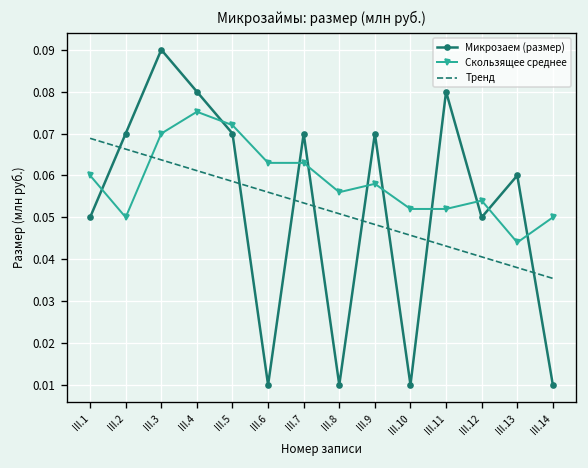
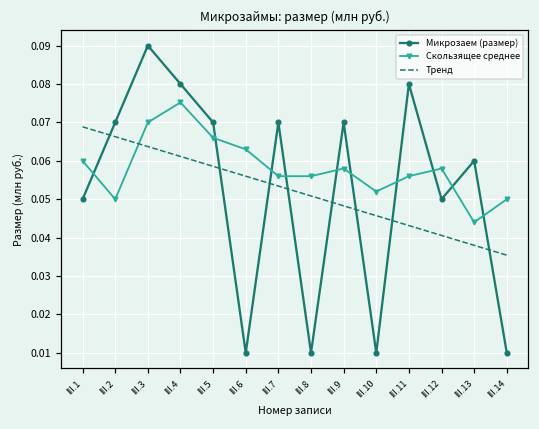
  {
    "Скользящее среднее": {
      "III.1": 0.060,
      "III.2": 0.050,
      "III.3": 0.070,
      "III.4": 0.075,
-     "III.5": 0.072,
+     "III.5": 0.066,
      "III.6": 0.063,
-     "III.7": 0.063,
+     "III.7": 0.056,
      "III.8": 0.056,
      "III.9": 0.058,
      "III.10": 0.052,
-     "III.11": 0.052,
-     "III.12": 0.054,
+     "III.11": 0.056,
+     "III.12": 0.058,
      "III.13": 0.044,
      "III.14": 0.050
    }
  }
